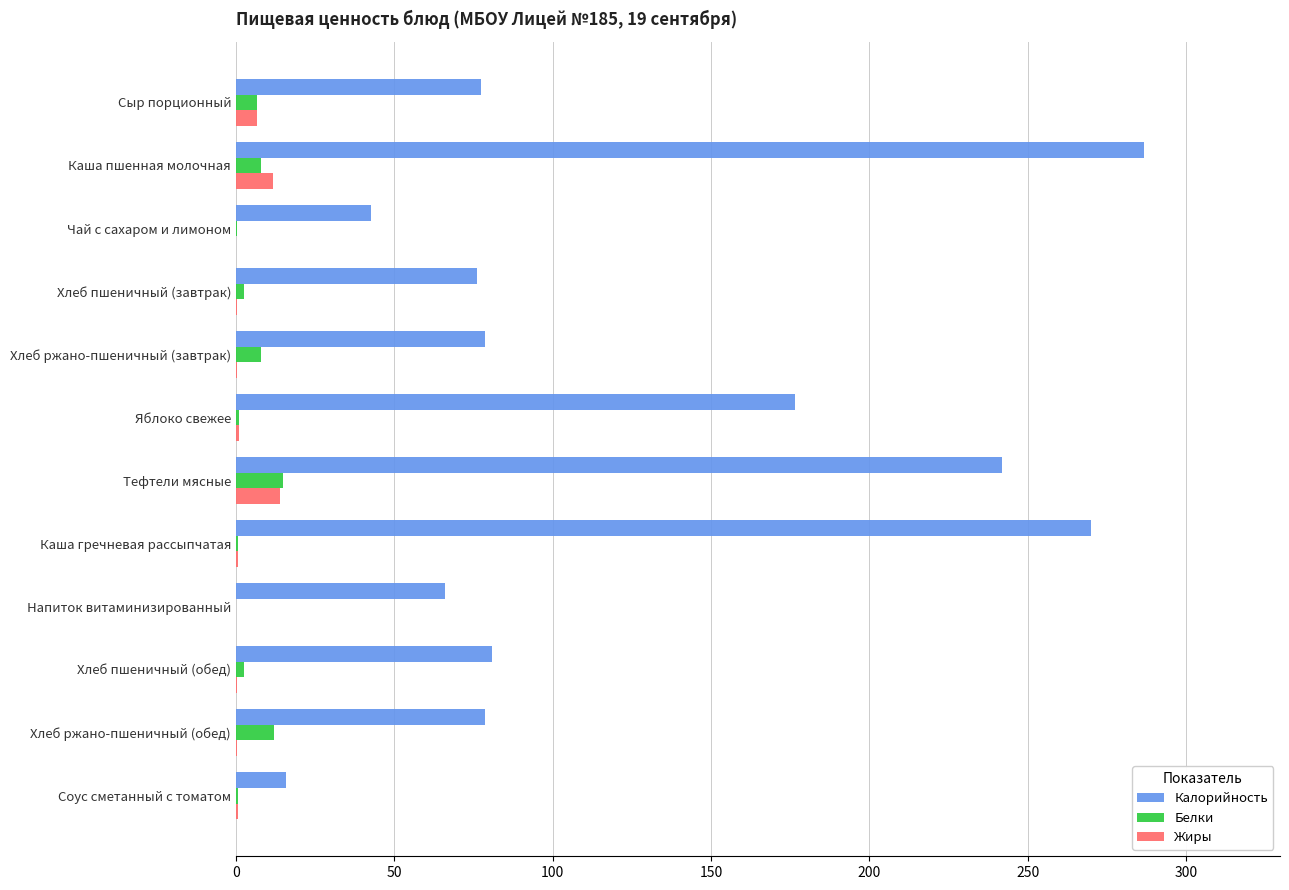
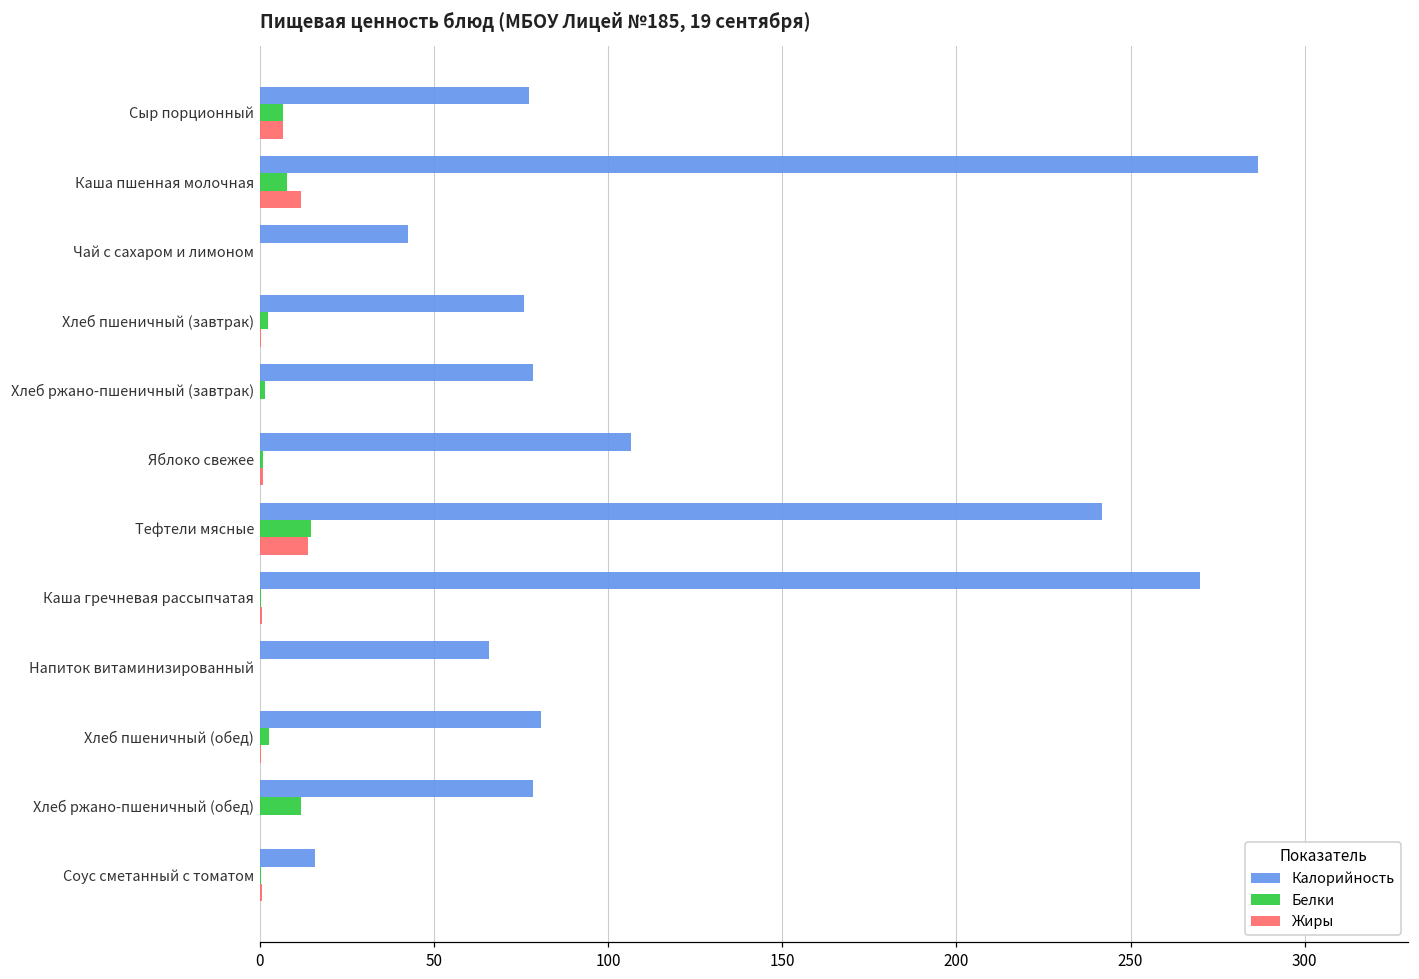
  {
    "Калорийность": {
      "Сыр порционный": 77,
      "Каша пшенная молочная": 287,
      "Чай с сахаром и лимоном": 43,
      "Хлеб пшеничный (завтрак)": 76,
      "Хлеб ржано-пшеничный (завтрак)": 79,
-     "Яблоко свежее": 177,
+     "Яблоко свежее": 107,
      "Тефтели мясные": 242,
      "Каша гречневая рассыпчатая": 270,
      "Напиток витаминизированный": 66,
      "Хлеб пшеничный (обед)": 81,
      "Хлеб ржано-пшеничный (обед)": 79,
      "Соус сметанный с томатом": 16
    },
    "Белки": {
      "Сыр порционный": 7,
      "Каша пшенная молочная": 8,
      "Хлеб пшеничный (завтрак)": 2,
-     "Хлеб ржано-пшеничный (завтрак)": 8,
+     "Хлеб ржано-пшеничный (завтрак)": 2,
      "Яблоко свежее": 1,
      "Тефтели мясные": 15,
      "Напиток витаминизированный": 0,
      "Хлеб пшеничный (обед)": 3,
      "Хлеб ржано-пшеничный (обед)": 12
    },
    "Жиры": {
      "Сыр порционный": 7,
      "Каша пшенная молочная": 12,
      "Яблоко свежее": 1,
      "Тефтели мясные": 14,
      "Напиток витаминизированный": 0
    }
  }
